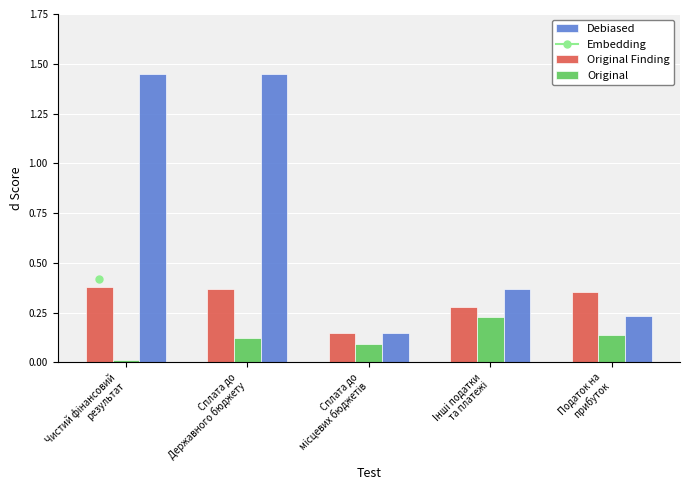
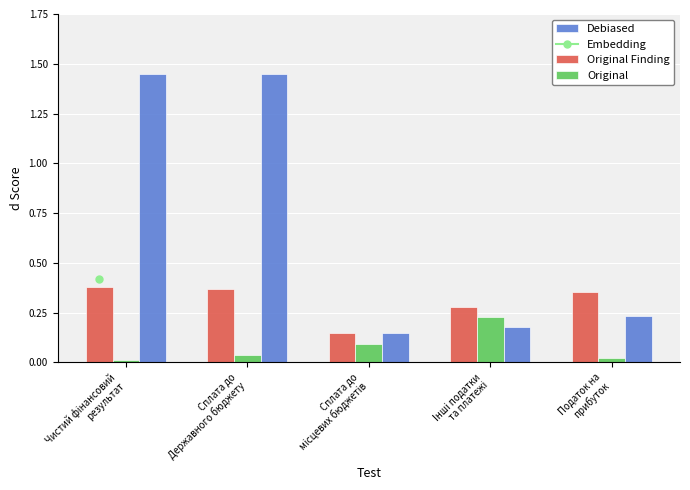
  {
    "Original Finding": {
      "Чистий фінансовий результат": 0.38,
      "Сплата до Державного бюджету": 0.37,
      "Сплата до місцевих бюджетів": 0.15,
      "Інші податки та платежі": 0.28,
      "Податок на прибуток": 0.35
    },
    "Original": {
-     "Сплата до Державного бюджету": 0.12,
+     "Сплата до Державного бюджету": 0.04,
      "Сплата до місцевих бюджетів": 0.09,
      "Інші податки та платежі": 0.23,
-     "Податок на прибуток": 0.14
+     "Податок на прибуток": 0.02
    },
    "Debiased": {
      "Чистий фінансовий результат": 1.45,
      "Сплата до Державного бюджету": 1.45,
      "Сплата до місцевих бюджетів": 0.15,
-     "Інші податки та платежі": 0.37,
+     "Інші податки та платежі": 0.18,
      "Податок на прибуток": 0.23
    }
  }
